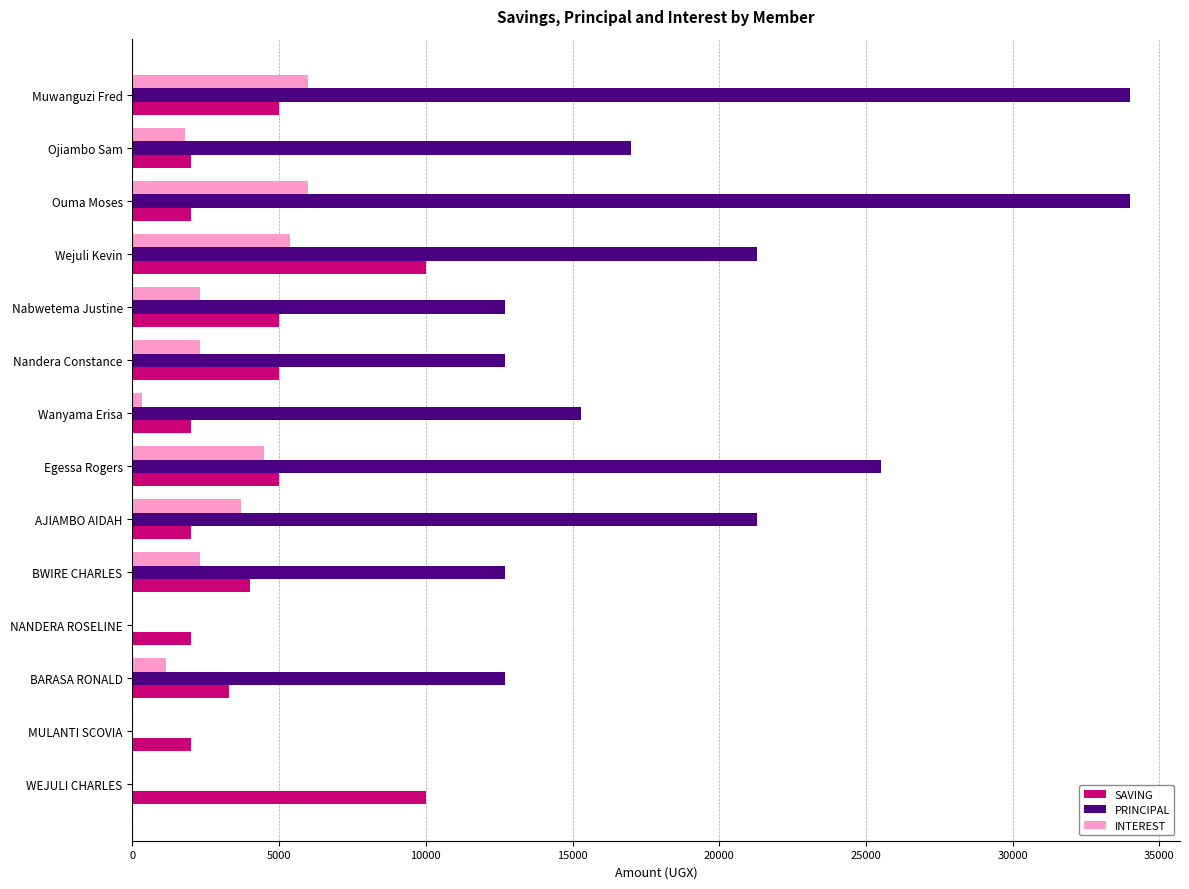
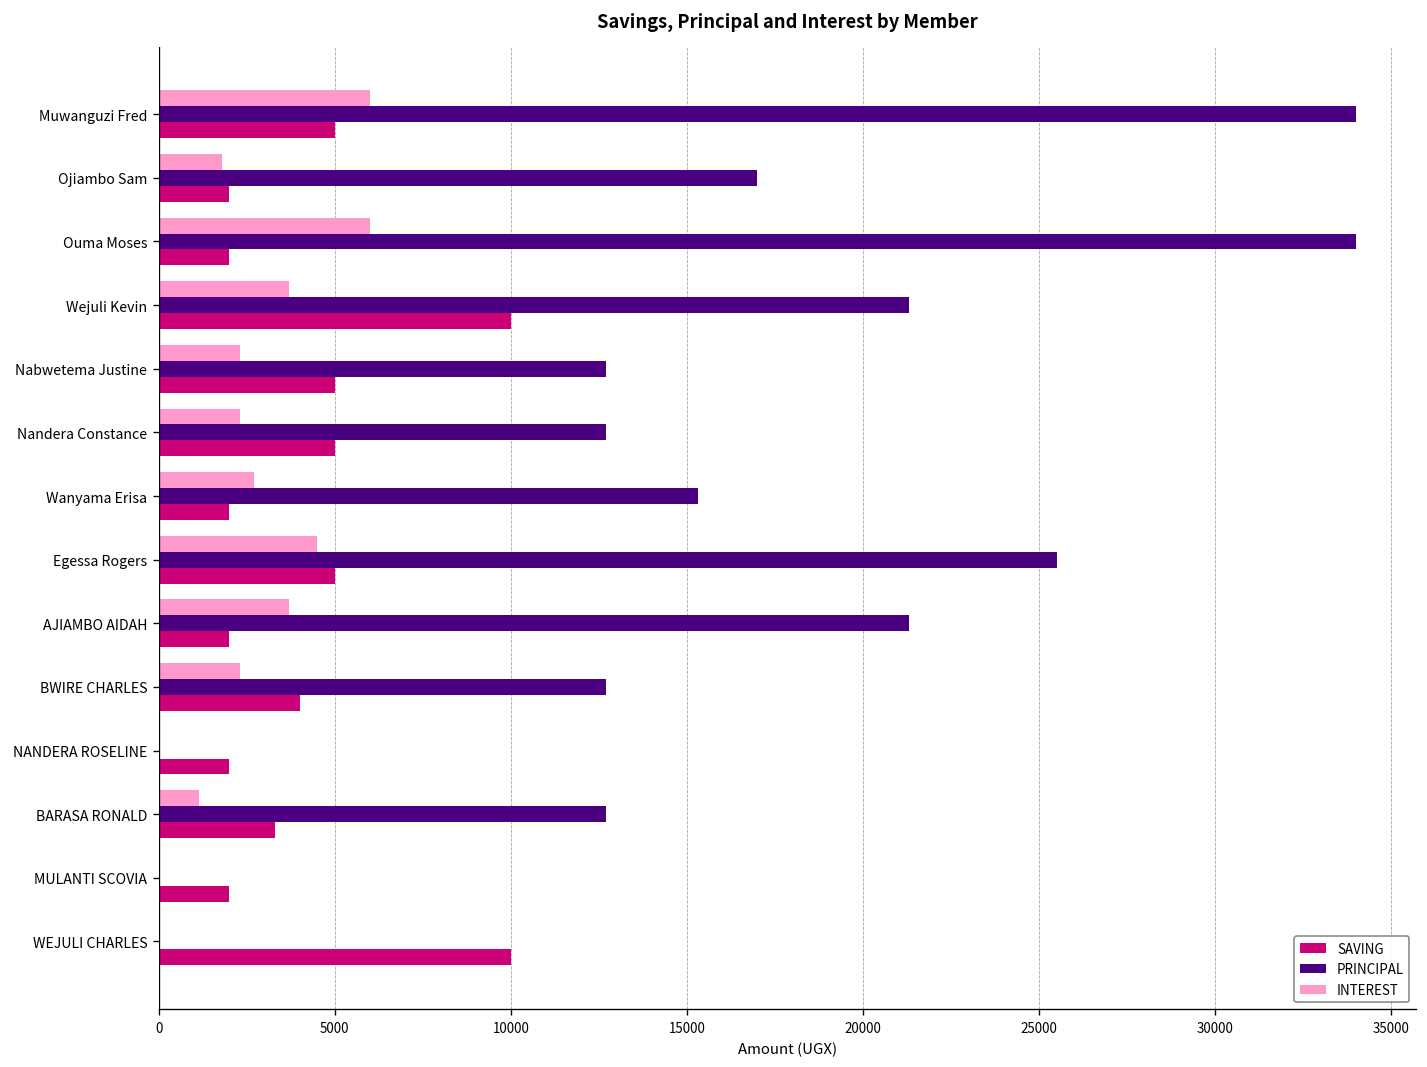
  {
    "SAVING": {
      "Muwanguzi Fred": 5000,
      "Ojiambo Sam": 2000,
      "Ouma Moses": 2000,
      "Wejuli Kevin": 10000,
      "Nabwetema Justine": 5000,
      "Nandera Constance": 5000,
      "Wanyama Erisa": 2000,
      "Egessa Rogers": 5000,
      "AJIAMBO AIDAH": 2000,
      "BWIRE CHARLES": 4000,
      "NANDERA ROSELINE": 2000,
      "BARASA RONALD": 3300,
      "MULANTI SCOVIA": 2000,
      "WEJULI CHARLES": 10000
    },
    "PRINCIPAL": {
      "Muwanguzi Fred": 34000,
      "Ojiambo Sam": 17000,
      "Ouma Moses": 34000,
      "Wejuli Kevin": 21300,
      "Nabwetema Justine": 12700,
      "Nandera Constance": 12700,
      "Wanyama Erisa": 15300,
      "Egessa Rogers": 25500,
      "AJIAMBO AIDAH": 21300,
      "BWIRE CHARLES": 12700,
      "NANDERA ROSELINE": 0,
      "BARASA RONALD": 12700,
      "MULANTI SCOVIA": 0,
      "WEJULI CHARLES": 0
    },
    "INTEREST": {
      "Muwanguzi Fred": 6000,
      "Ojiambo Sam": 1800,
      "Ouma Moses": 6000,
-     "Wejuli Kevin": 5400,
+     "Wejuli Kevin": 3700,
      "Nabwetema Justine": 2300,
      "Nandera Constance": 2300,
-     "Wanyama Erisa": 300,
+     "Wanyama Erisa": 2700,
      "Egessa Rogers": 4500,
      "AJIAMBO AIDAH": 3700,
      "BWIRE CHARLES": 2300,
      "NANDERA ROSELINE": 0,
      "BARASA RONALD": 1100,
      "MULANTI SCOVIA": 0,
      "WEJULI CHARLES": 0
    }
  }
